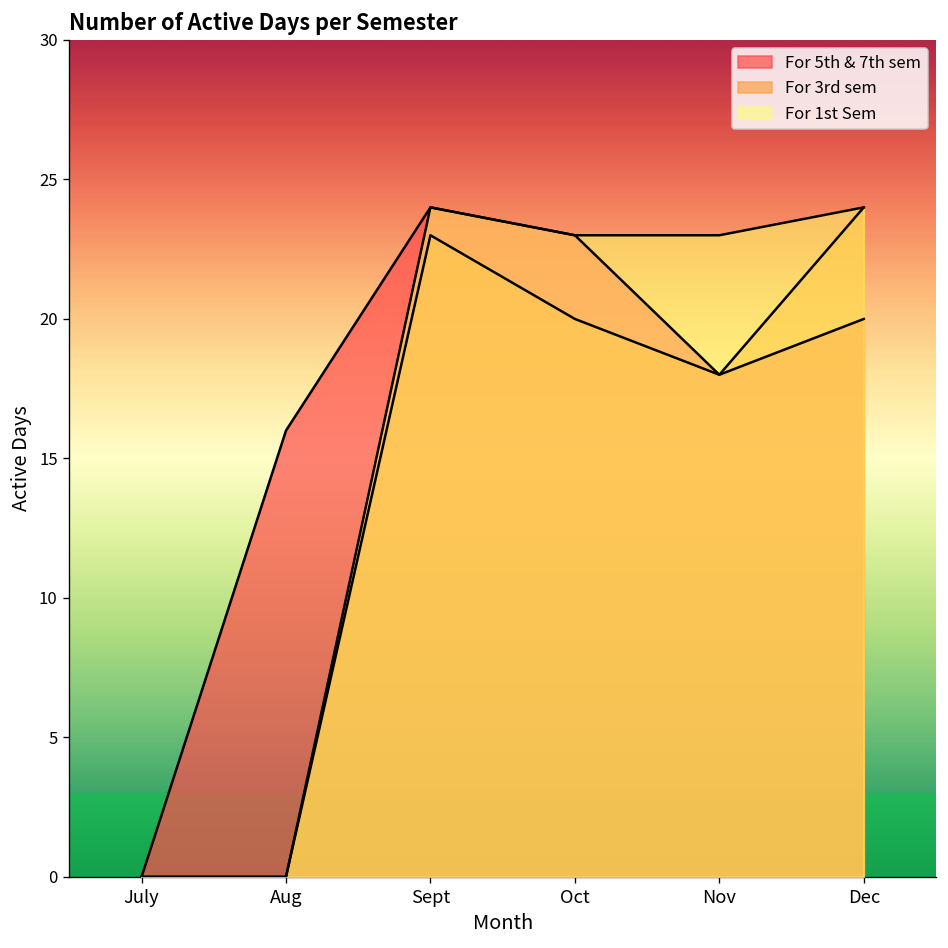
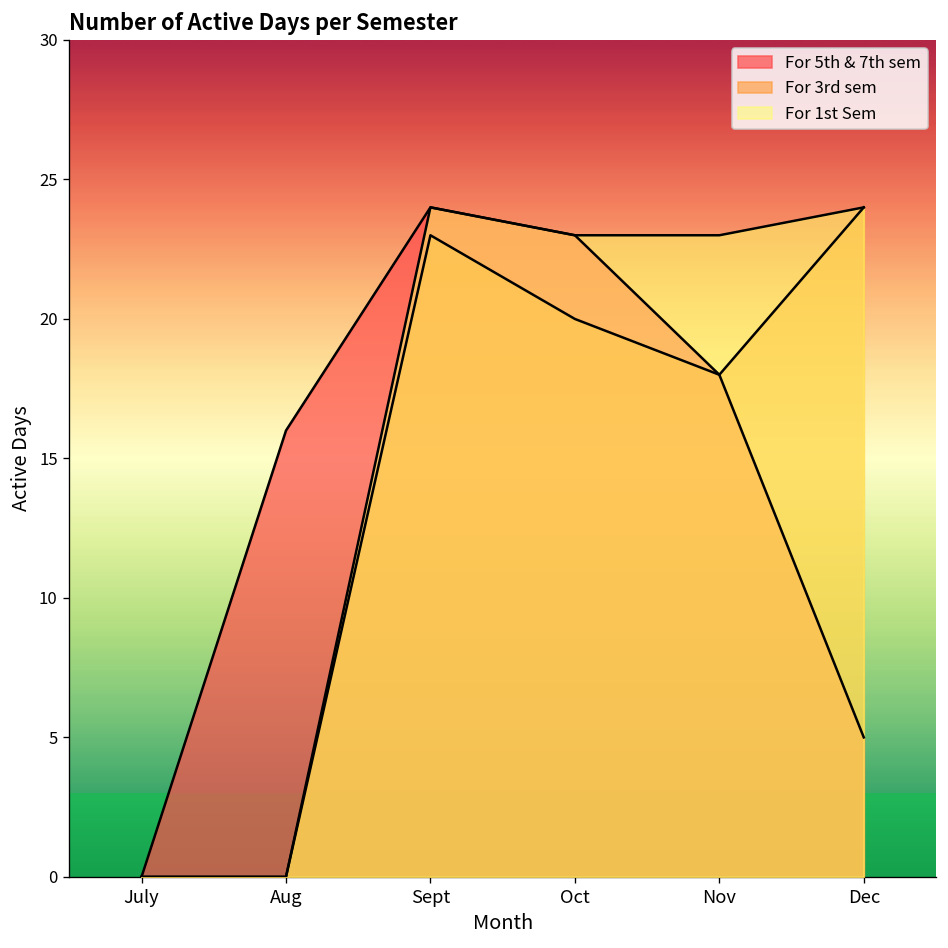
  {
    "For 5th & 7th sem": {
      "Aug": 16,
-     "Dec": 20
+     "Dec": 5
    },
    "For 3rd sem": {
      "Sept": 23,
      "Oct": 20
    },
    "For 1st Sem": {
      "Nov": 23
    }
  }
